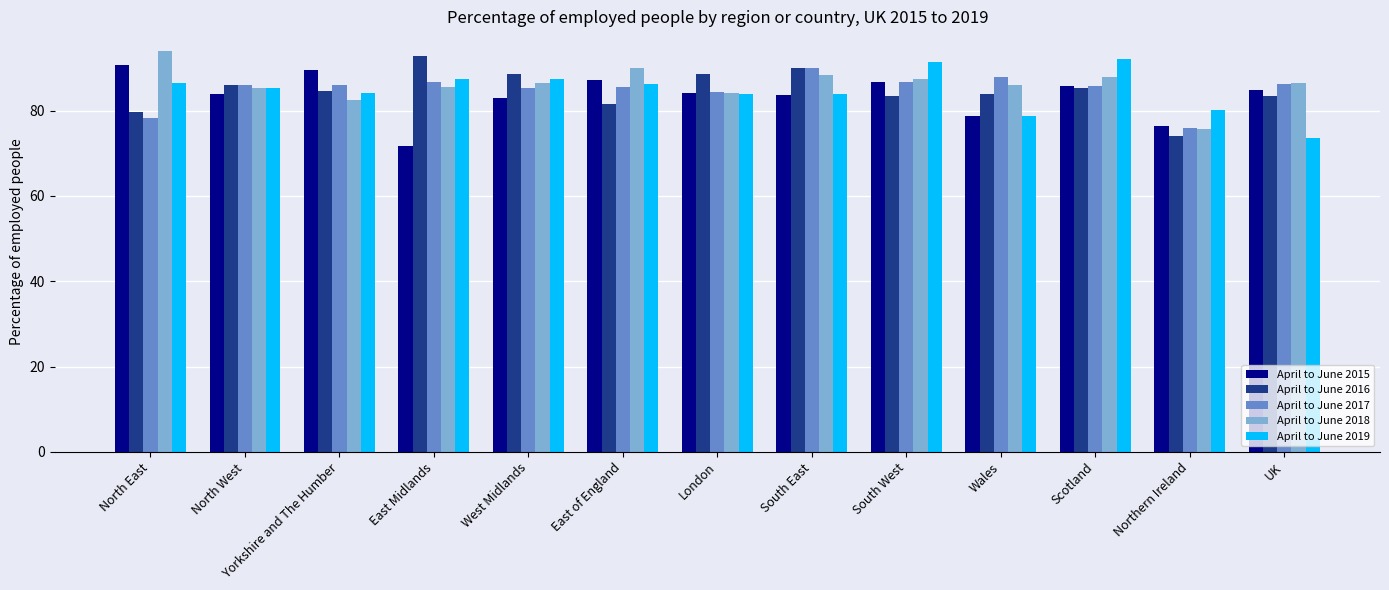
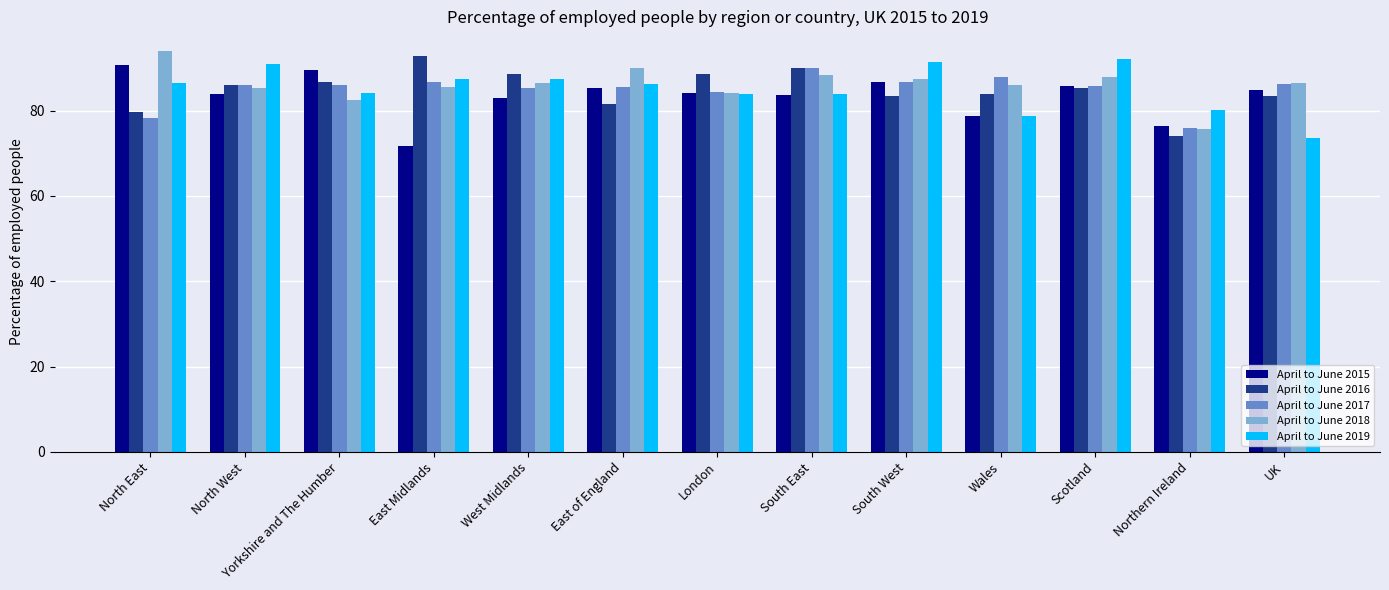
  {
    "April to June 2015": {
      "North East": 91,
      "North West": 84,
      "Yorkshire and The Humber": 90,
      "East Midlands": 72,
      "West Midlands": 83,
-     "East of England": 87,
+     "East of England": 85,
      "London": 84,
      "South East": 84,
      "South West": 87,
      "Wales": 79,
      "Scotland": 86,
      "Northern Ireland": 77,
      "UK": 85
    },
    "April to June 2016": {
      "North East": 80,
      "North West": 86,
-     "Yorkshire and The Humber": 85,
+     "Yorkshire and The Humber": 87,
      "East Midlands": 93,
      "West Midlands": 89,
      "East of England": 82,
      "London": 89,
      "South East": 90,
      "South West": 84,
      "Wales": 84,
      "Scotland": 85,
      "Northern Ireland": 74,
      "UK": 83
    },
    "April to June 2019": {
      "North East": 86,
-     "North West": 85,
+     "North West": 91,
      "Yorkshire and The Humber": 84,
      "East Midlands": 87,
      "West Midlands": 88,
      "East of England": 86,
      "London": 84,
      "South East": 84,
      "South West": 91,
      "Wales": 79,
      "Scotland": 92,
      "Northern Ireland": 80,
      "UK": 74
    }
  }
